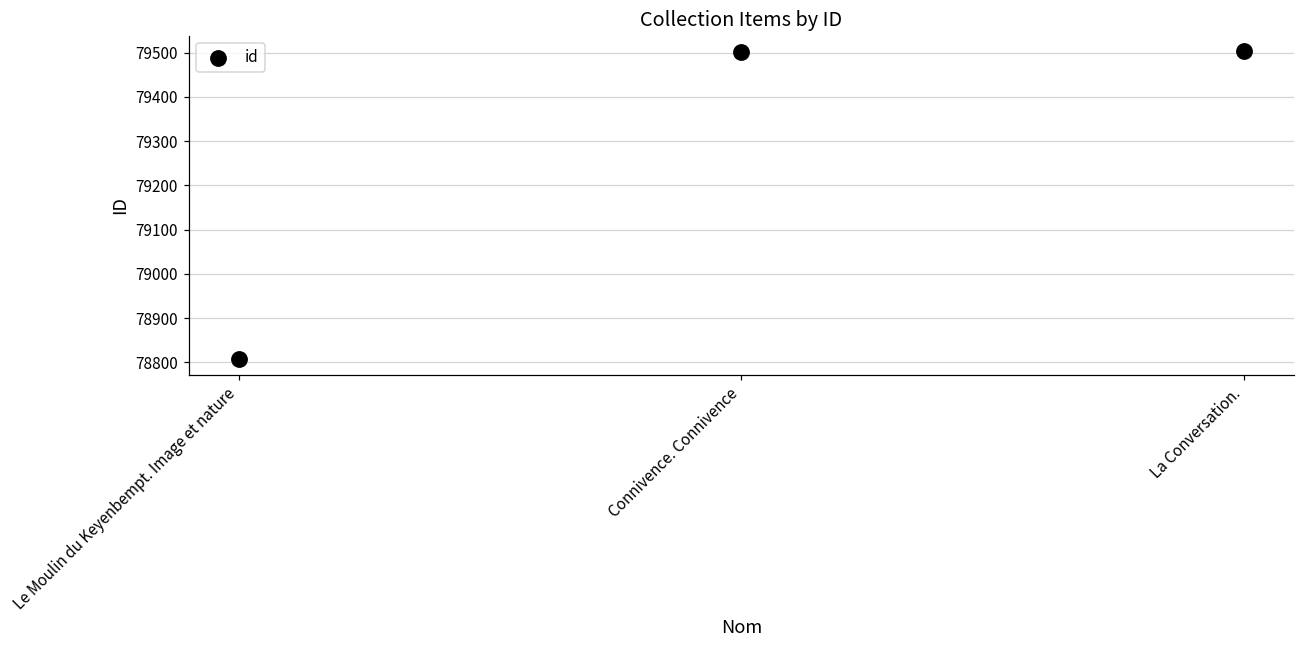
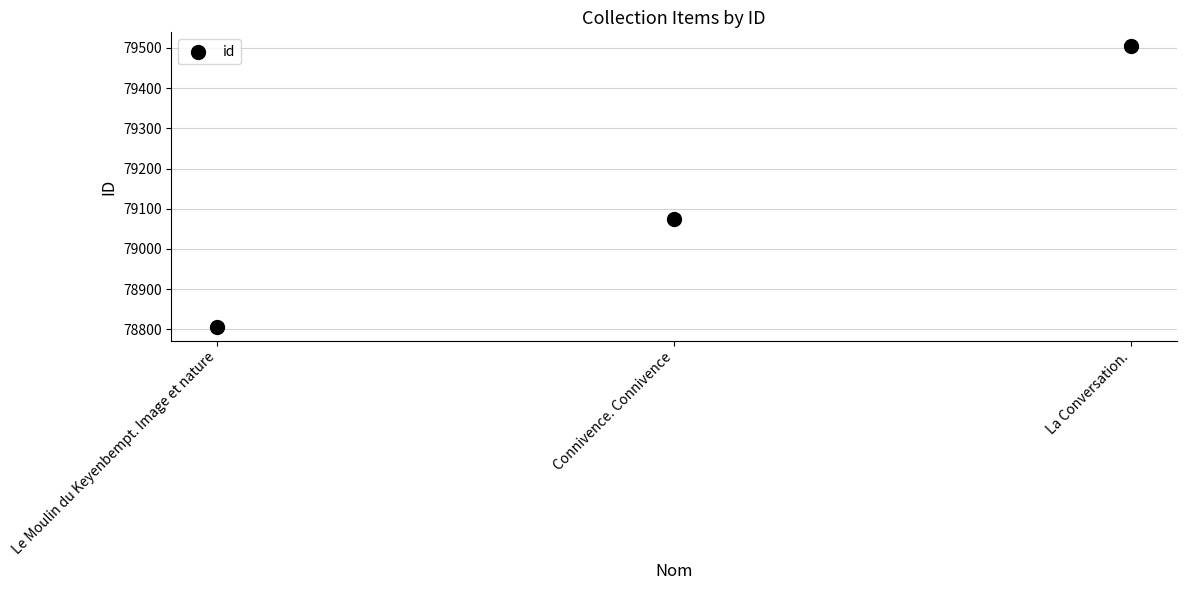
  {
-   "Connivence. Connivence": 79500
+   "Connivence. Connivence": 79080
  }
